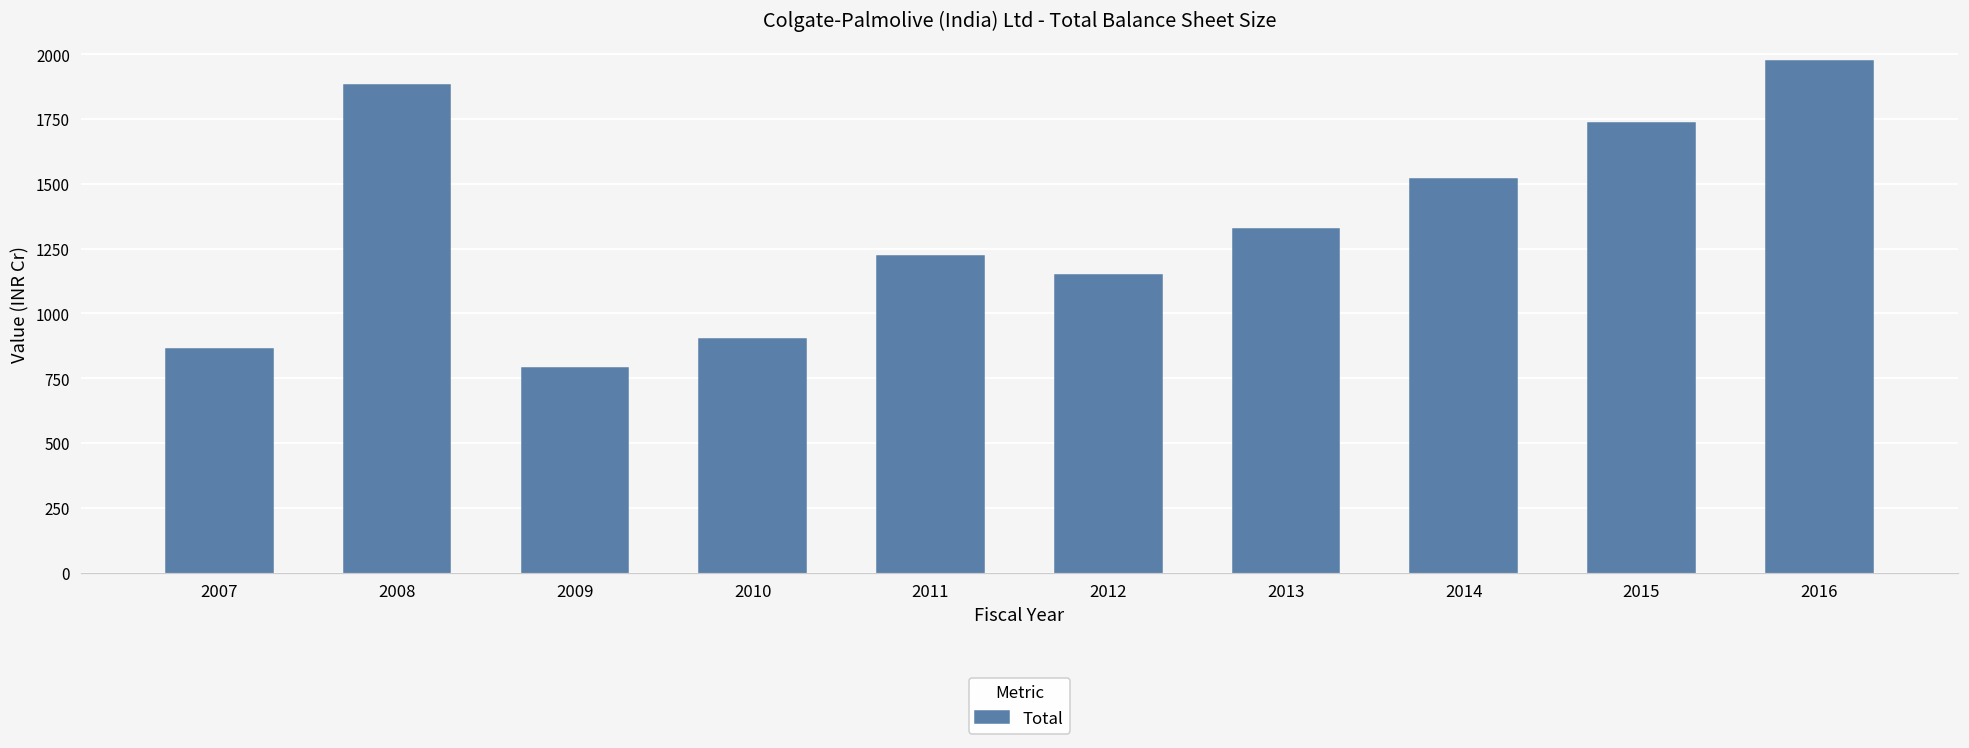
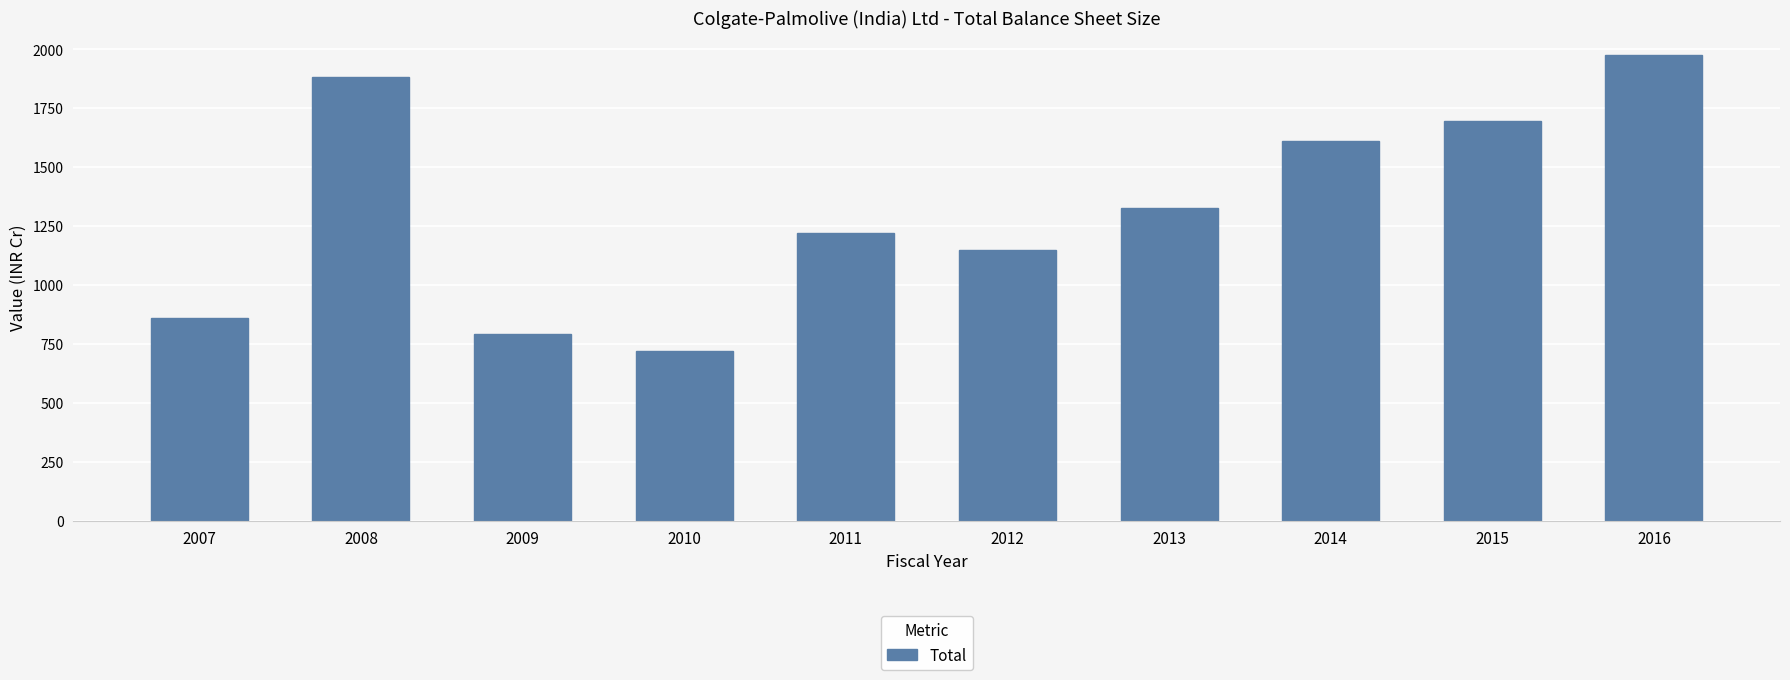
  {
    "2007": 860,
    "2008": 1880,
    "2009": 790,
-   "2010": 900,
+   "2010": 720,
    "2011": 1220,
    "2012": 1150,
    "2013": 1320,
-   "2014": 1520,
-   "2015": 1730,
+   "2014": 1610,
+   "2015": 1690,
    "2016": 1970
  }
